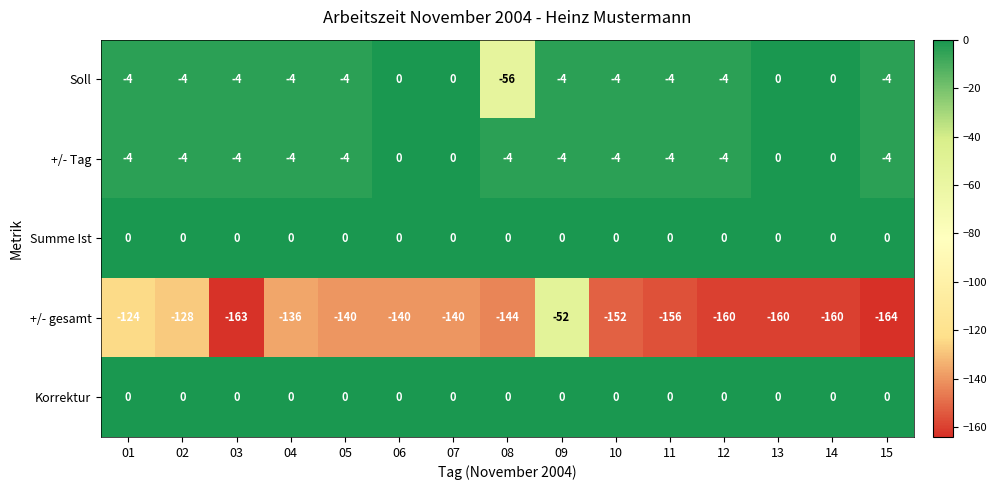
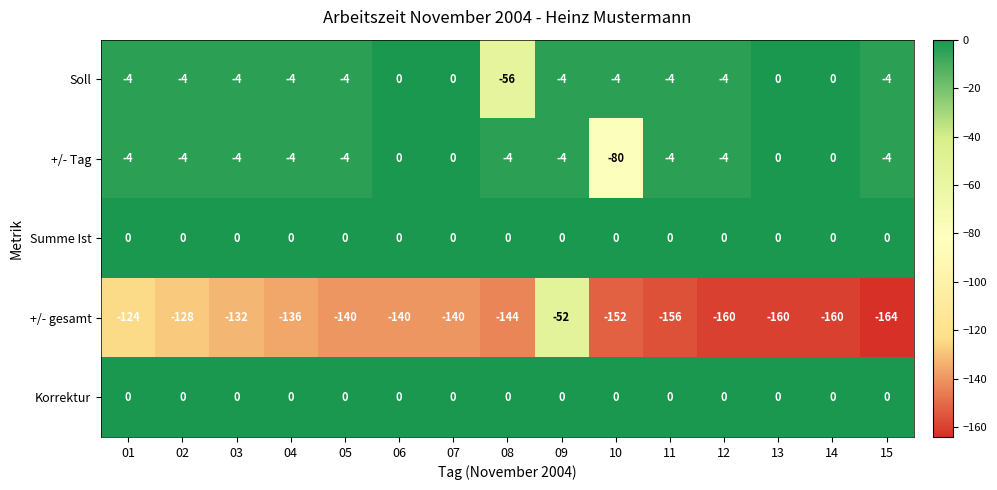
  {
    "Soll": {
      "01": -4,
      "02": -4,
      "03": -4,
      "04": -4,
      "05": -4,
      "06": 0,
      "07": 0,
      "08": -56,
      "09": -4,
      "10": -4,
      "11": -4,
      "12": -4,
      "13": 0,
      "14": 0,
      "15": -4
    },
    "+/- Tag": {
      "01": -4,
      "02": -4,
      "03": -4,
      "04": -4,
      "05": -4,
      "06": 0,
      "07": 0,
      "08": -4,
      "09": -4,
-     "10": -4,
+     "10": -80,
      "11": -4,
      "12": -4,
      "13": 0,
      "14": 0,
      "15": -4
    },
    "Summe Ist": {
      "01": 0,
      "02": 0,
      "03": 0,
      "04": 0,
      "05": 0,
      "06": 0,
      "07": 0,
      "08": 0,
      "09": 0,
      "10": 0,
      "11": 0,
      "12": 0,
      "13": 0,
      "14": 0,
      "15": 0
    },
    "+/- gesamt": {
      "01": -124,
      "02": -128,
-     "03": -163,
+     "03": -132,
      "04": -136,
      "05": -140,
      "06": -140,
      "07": -140,
      "08": -144,
      "09": -52,
      "10": -152,
      "11": -156,
      "12": -160,
      "13": -160,
      "14": -160,
      "15": -164
    },
    "Korrektur": {
      "01": 0,
      "02": 0,
      "03": 0,
      "04": 0,
      "05": 0,
      "06": 0,
      "07": 0,
      "08": 0,
      "09": 0,
      "10": 0,
      "11": 0,
      "12": 0,
      "13": 0,
      "14": 0,
      "15": 0
    }
  }
